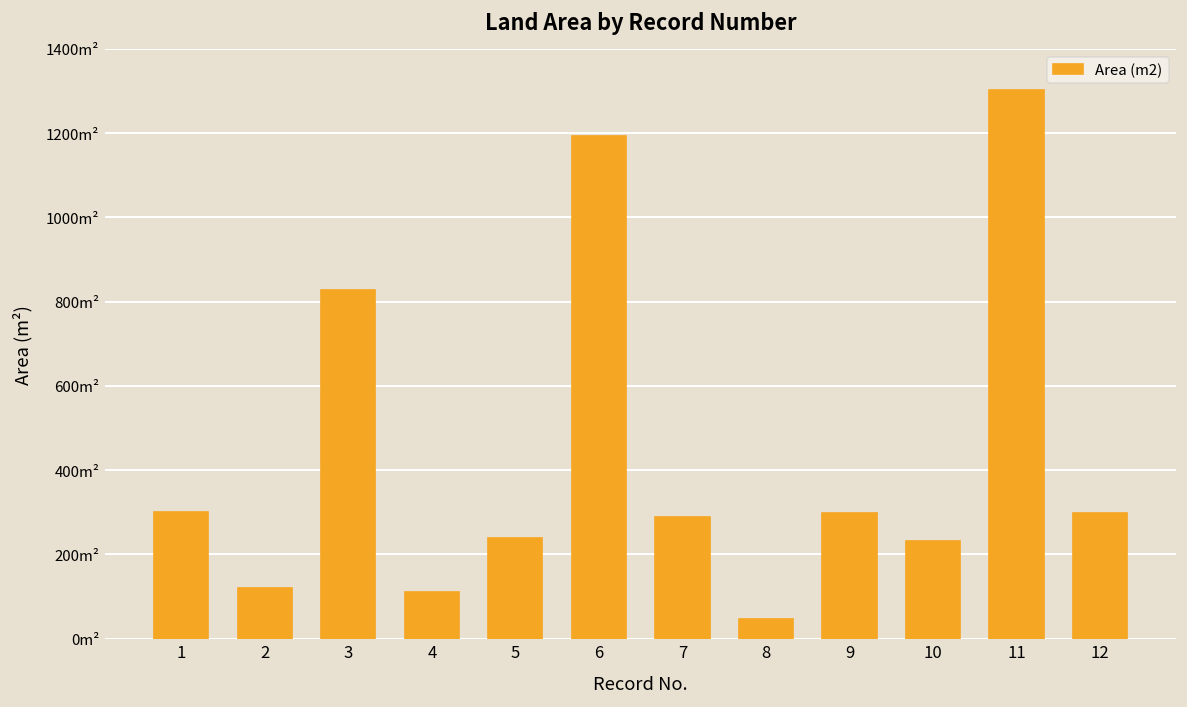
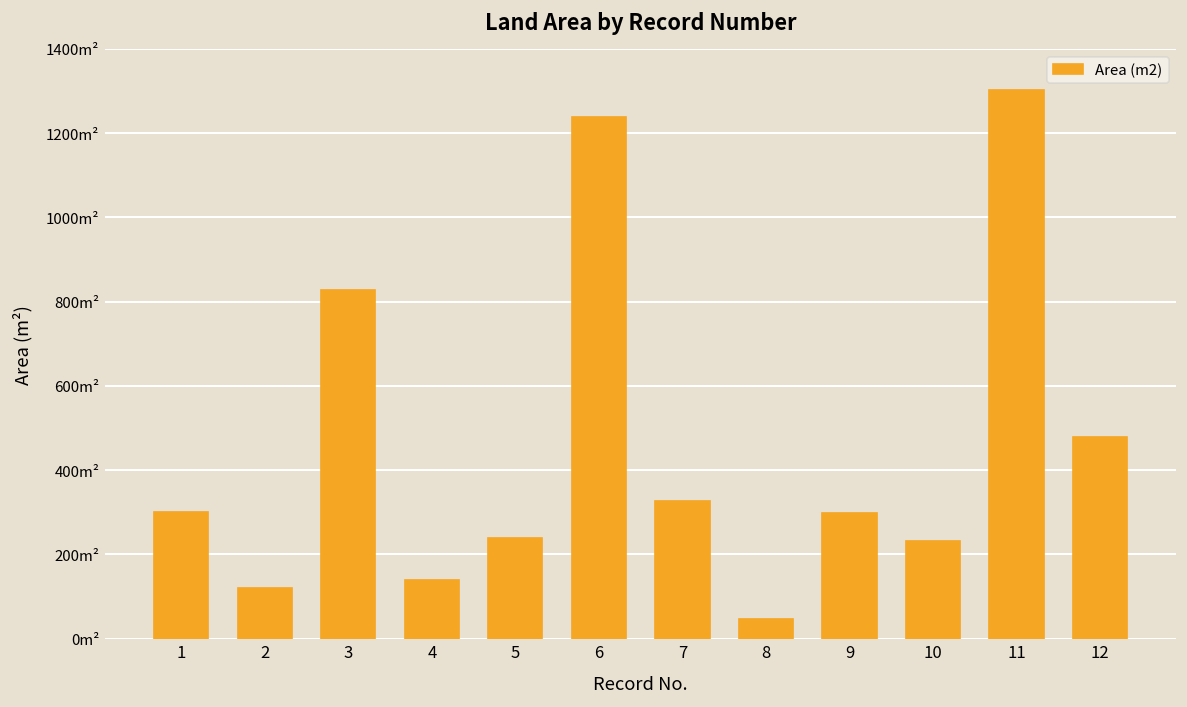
  {
    "1": "300m²",
    "2": "120m²",
    "3": "830m²",
-   "4": "110m²",
+   "4": "140m²",
    "5": "240m²",
-   "6": "1190m²",
-   "7": "290m²",
+   "6": "1240m²",
+   "7": "330m²",
    "8": "50m²",
    "9": "300m²",
    "10": "230m²",
    "11": "1300m²",
-   "12": "300m²"
+   "12": "480m²"
  }
